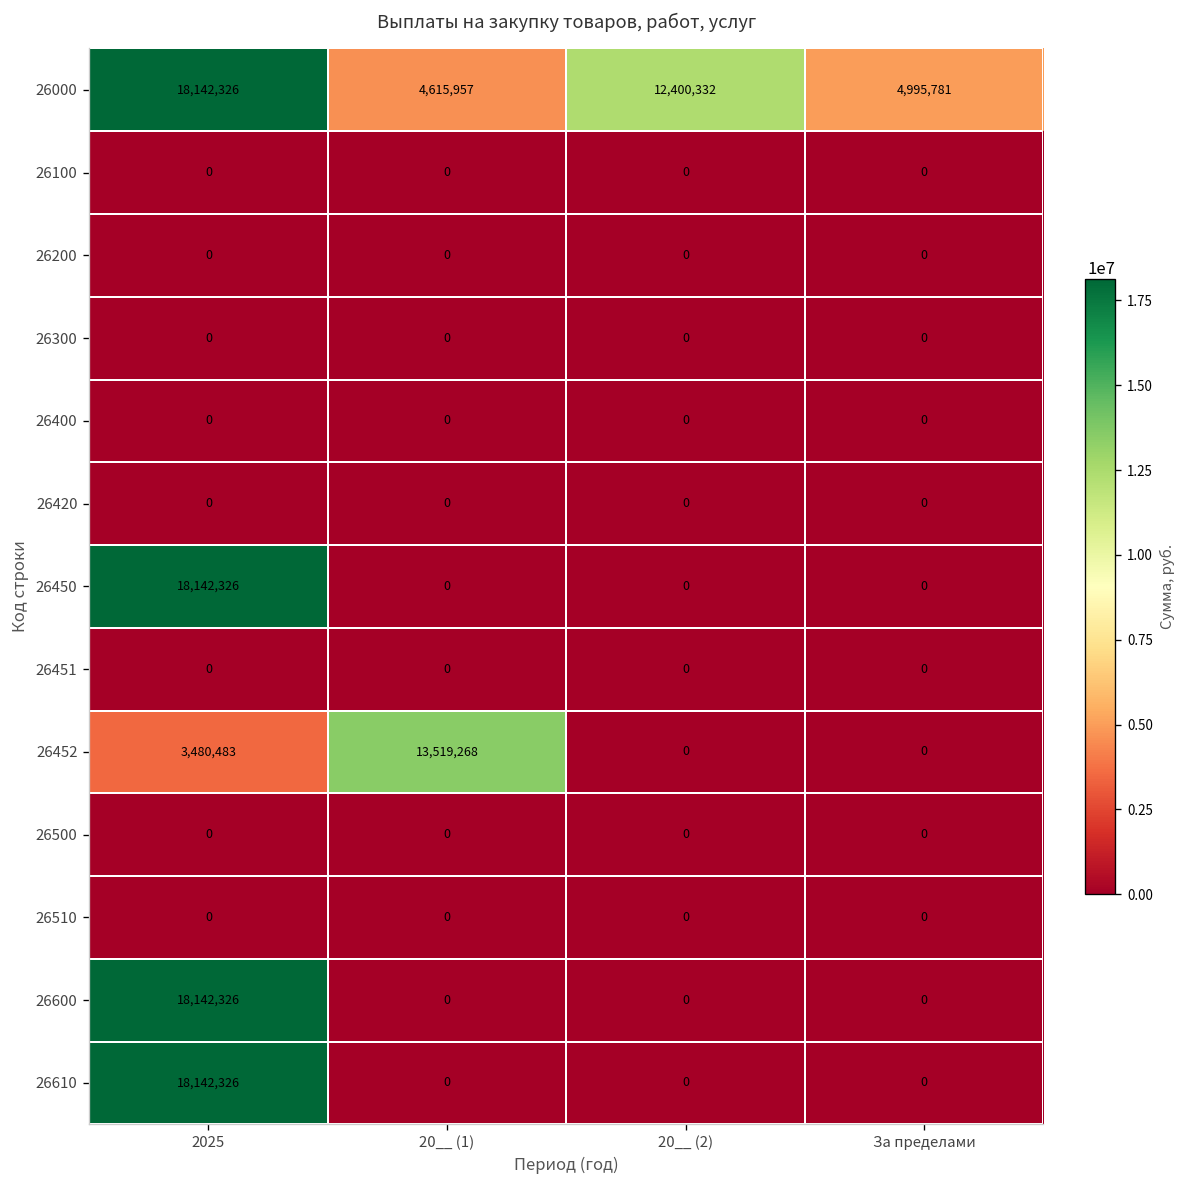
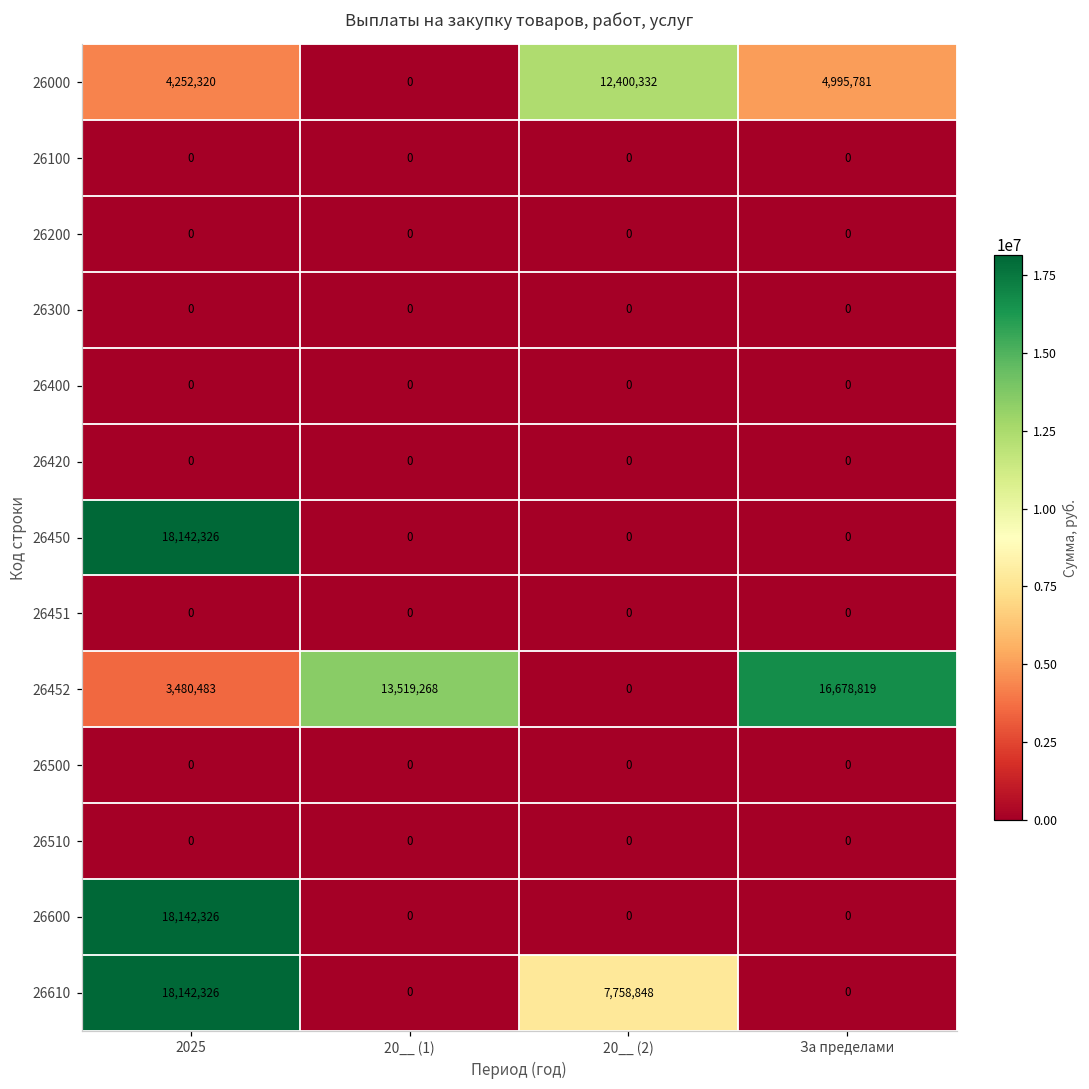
  {
    "26000": {
-     "2025": "18,142,326",
-     "20__ (1)": "4,615,957",
+     "2025": "4,252,320",
+     "20__ (1)": "0",
      "20__ (2)": "12,400,332",
      "За пределами": "4,995,781"
    },
    "26100": {
      "2025": "0",
      "20__ (1)": "0",
      "20__ (2)": "0",
      "За пределами": "0"
    },
    "26200": {
      "2025": "0",
      "20__ (1)": "0",
      "20__ (2)": "0",
      "За пределами": "0"
    },
    "26300": {
      "2025": "0",
      "20__ (1)": "0",
      "20__ (2)": "0",
      "За пределами": "0"
    },
    "26400": {
      "2025": "0",
      "20__ (1)": "0",
      "20__ (2)": "0",
      "За пределами": "0"
    },
    "26420": {
      "2025": "0",
      "20__ (1)": "0",
      "20__ (2)": "0",
      "За пределами": "0"
    },
    "26450": {
      "2025": "18,142,326",
      "20__ (1)": "0",
      "20__ (2)": "0",
      "За пределами": "0"
    },
    "26451": {
      "2025": "0",
      "20__ (1)": "0",
      "20__ (2)": "0",
      "За пределами": "0"
    },
    "26452": {
      "2025": "3,480,483",
      "20__ (1)": "13,519,268",
      "20__ (2)": "0",
-     "За пределами": "0"
+     "За пределами": "16,678,819"
    },
    "26500": {
      "2025": "0",
      "20__ (1)": "0",
      "20__ (2)": "0",
      "За пределами": "0"
    },
    "26510": {
      "2025": "0",
      "20__ (1)": "0",
      "20__ (2)": "0",
      "За пределами": "0"
    },
    "26600": {
      "2025": "18,142,326",
      "20__ (1)": "0",
      "20__ (2)": "0",
      "За пределами": "0"
    },
    "26610": {
      "2025": "18,142,326",
      "20__ (1)": "0",
-     "20__ (2)": "0",
+     "20__ (2)": "7,758,848",
      "За пределами": "0"
    }
  }
